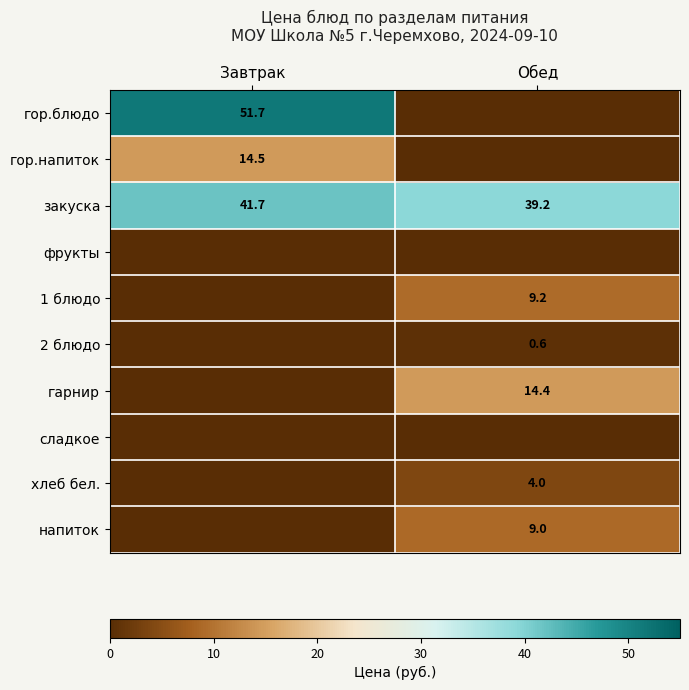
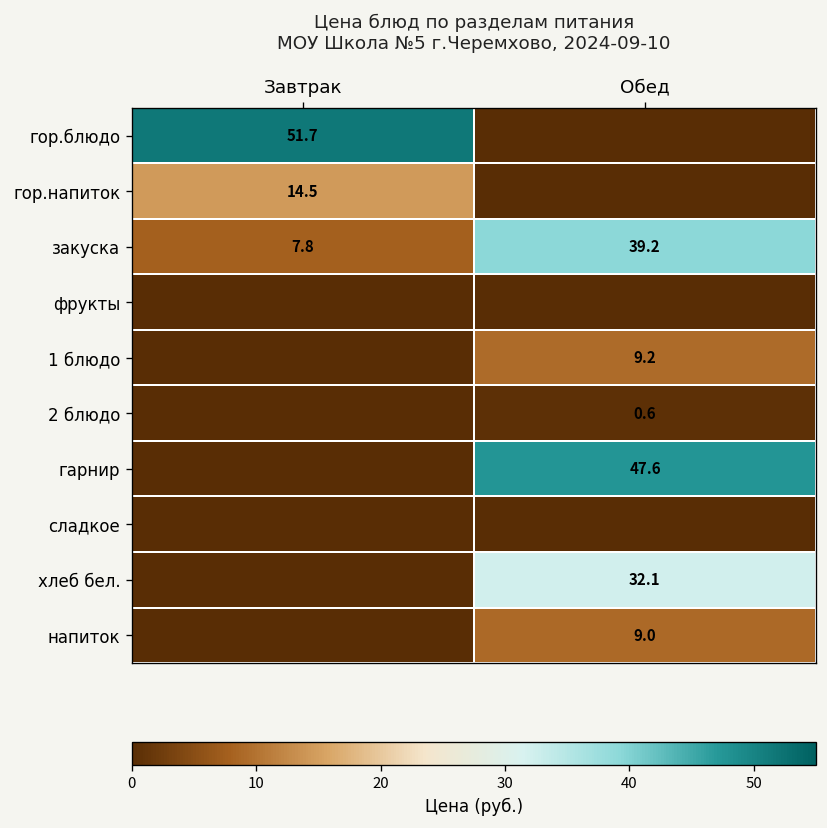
  {
    "гор.блюдо": {
      "Завтрак": 51.7
    },
    "гор.напиток": {
      "Завтрак": 14.5
    },
    "закуска": {
-     "Завтрак": 41.7,
+     "Завтрак": 7.8,
      "Обед": 39.2
    },
    "1 блюдо": {
      "Обед": 9.2
    },
    "2 блюдо": {
      "Обед": 0.6
    },
    "гарнир": {
-     "Обед": 14.4
+     "Обед": 47.6
    },
    "хлеб бел.": {
-     "Обед": 4.0
+     "Обед": 32.1
    },
    "напиток": {
      "Обед": 9.0
    }
  }
